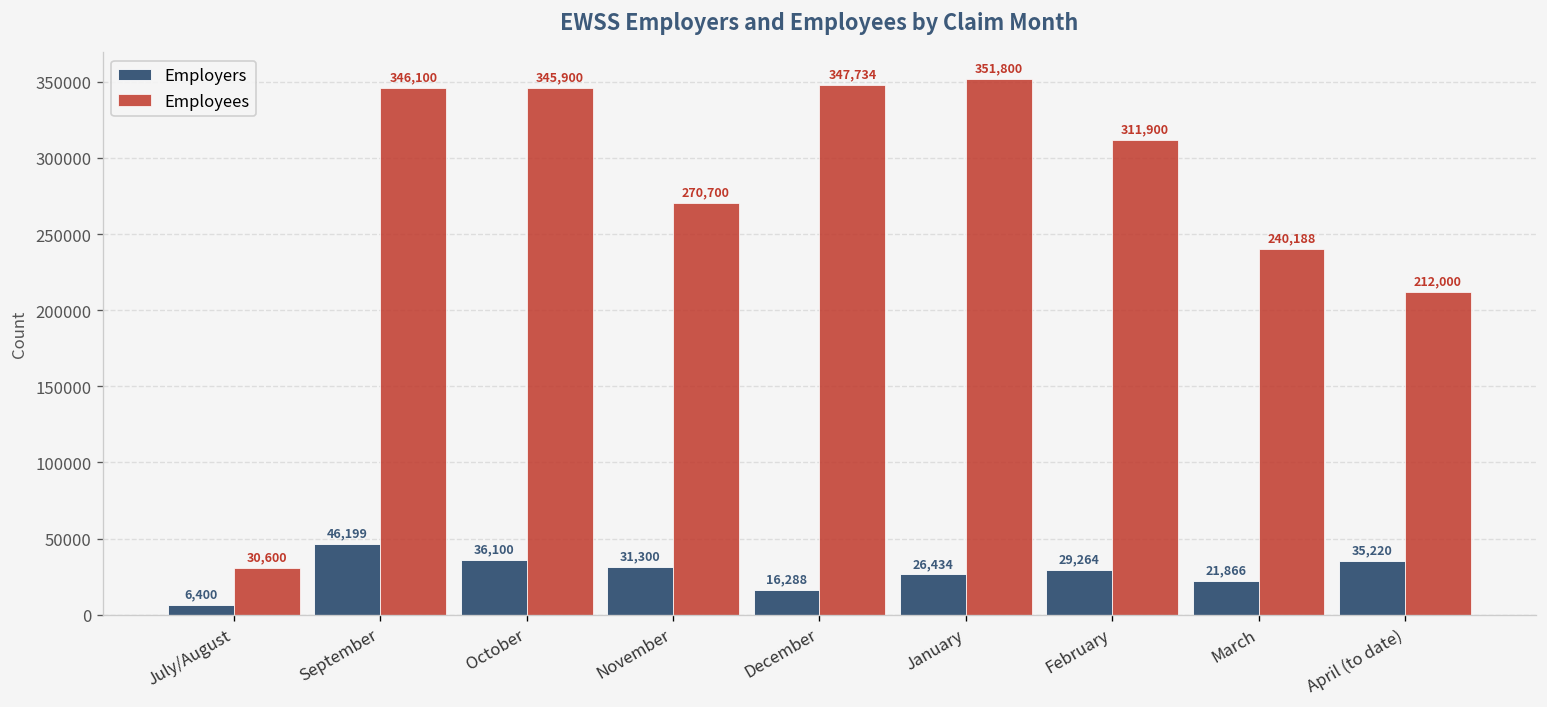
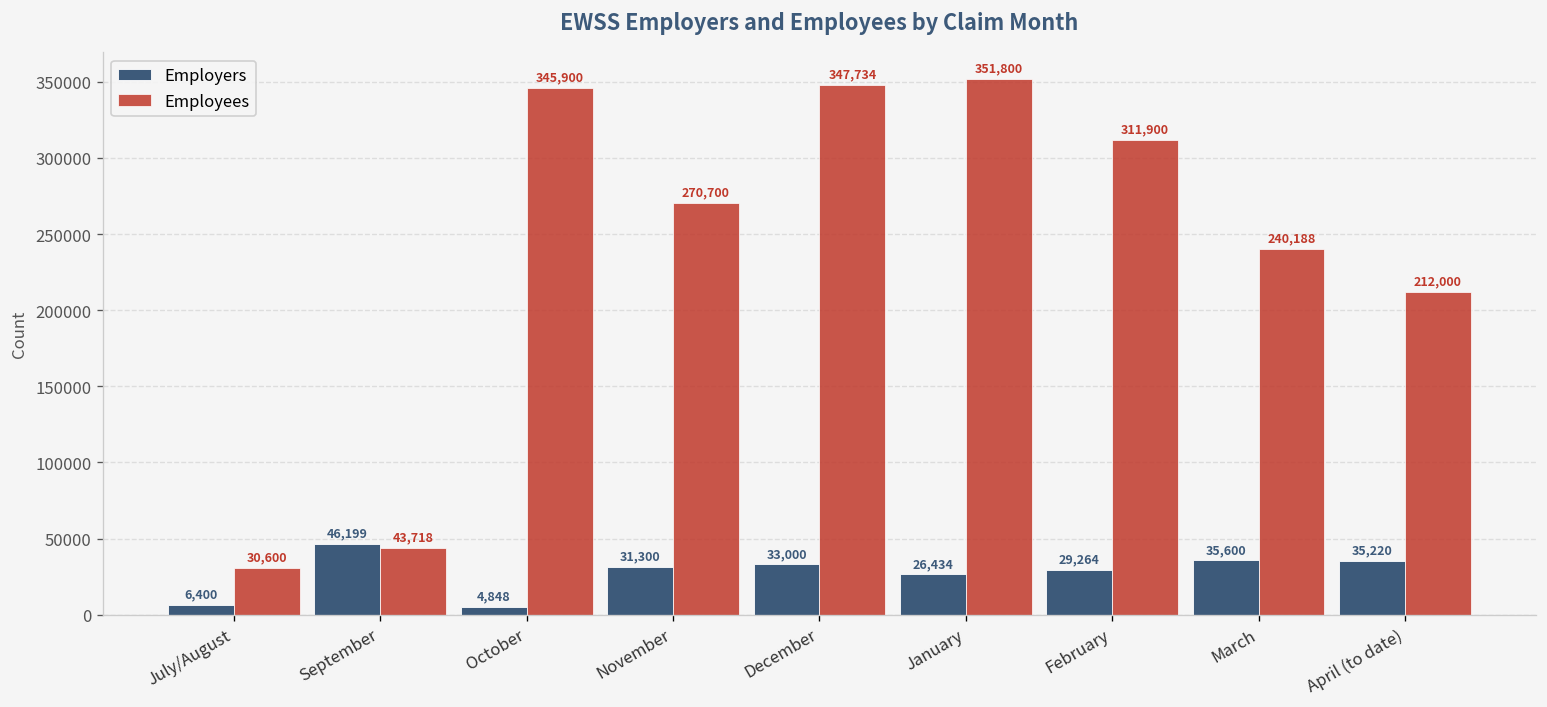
  {
    "Employers": {
      "July/August": "6,400",
      "September": "46,199",
-     "October": "36,100",
+     "October": "4,848",
      "November": "31,300",
-     "December": "16,288",
+     "December": "33,000",
      "January": "26,434",
      "February": "29,264",
-     "March": "21,866",
+     "March": "35,600",
      "April (to date)": "35,220"
    },
    "Employees": {
      "July/August": "30,600",
-     "September": "346,100",
+     "September": "43,718",
      "October": "345,900",
      "November": "270,700",
      "December": "347,734",
      "January": "351,800",
      "February": "311,900",
      "March": "240,188",
      "April (to date)": "212,000"
    }
  }
